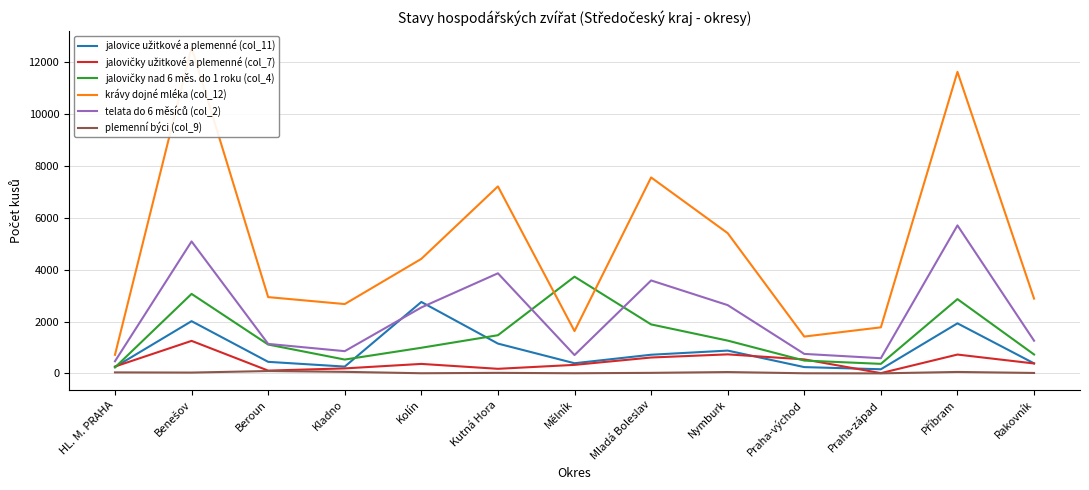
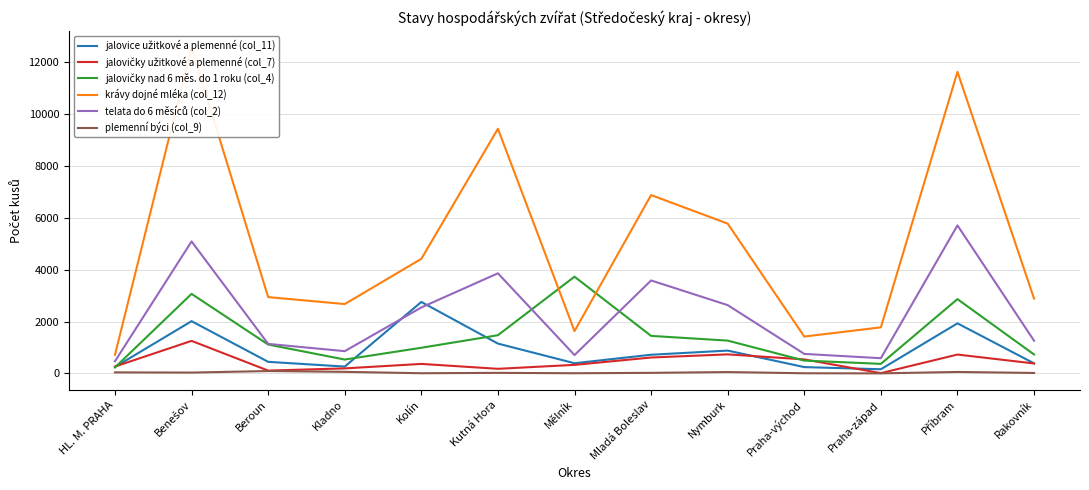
  {
    "jalovice užitkové a plemenné (col_11)": {
      "Benešov": 2000,
      "Beroun": 400,
      "Kolín": 2800,
      "Kutná Hora": 1200,
      "Mladá Boleslav": 700,
      "Nymburk": 900,
      "Praha-východ": 200,
      "Praha-západ": 200,
      "Příbram": 1900
    },
    "jalovičky užitkové a plemenné (col_7)": {
      "Benešov": 1300,
      "Kolín": 400,
      "Kutná Hora": 200,
      "Mladá Boleslav": 600,
      "Nymburk": 700,
      "Příbram": 700
    },
    "jalovičky nad 6 měs. do 1 roku (col_4)": {
      "Benešov": 3100,
      "Kladno": 500,
      "Kolín": 1000,
      "Kutná Hora": 1500,
      "Mělník": 3700,
-     "Mladá Boleslav": 1900,
+     "Mladá Boleslav": 1400,
      "Nymburk": 1300,
      "Praha-západ": 400,
      "Příbram": 2900,
      "Rakovník": 700
    },
    "krávy dojné mléka (col_12)": {
      "HL. M. PRAHA": 700,
      "Beroun": 2900,
      "Kladno": 2700,
      "Kolín": 4400,
-     "Kutná Hora": 7200,
+     "Kutná Hora": 9400,
      "Mělník": 1600,
-     "Mladá Boleslav": 7600,
-     "Nymburk": 5400,
+     "Mladá Boleslav": 6900,
+     "Nymburk": 5800,
      "Praha-východ": 1400,
      "Praha-západ": 1800,
      "Příbram": 11600,
      "Rakovník": 2900
    },
    "telata do 6 měsíců (col_2)": {
      "HL. M. PRAHA": 500,
      "Benešov": 5100,
      "Kladno": 900,
      "Kolín": 2500,
      "Kutná Hora": 3900,
      "Mělník": 700,
      "Mladá Boleslav": 3600,
      "Nymburk": 2600,
      "Praha-východ": 800,
      "Praha-západ": 600,
      "Příbram": 5700,
      "Rakovník": 1300
    },
    "plemenní býci (col_9)": {
      "HL. M. PRAHA": 0,
      "Benešov": 0,
      "Kladno": 100,
      "Kolín": 0,
      "Kutná Hora": 0,
      "Mělník": 0,
      "Mladá Boleslav": 0,
      "Nymburk": 100,
      "Praha-východ": 0,
      "Příbram": 100,
      "Rakovník": 0
    }
  }
